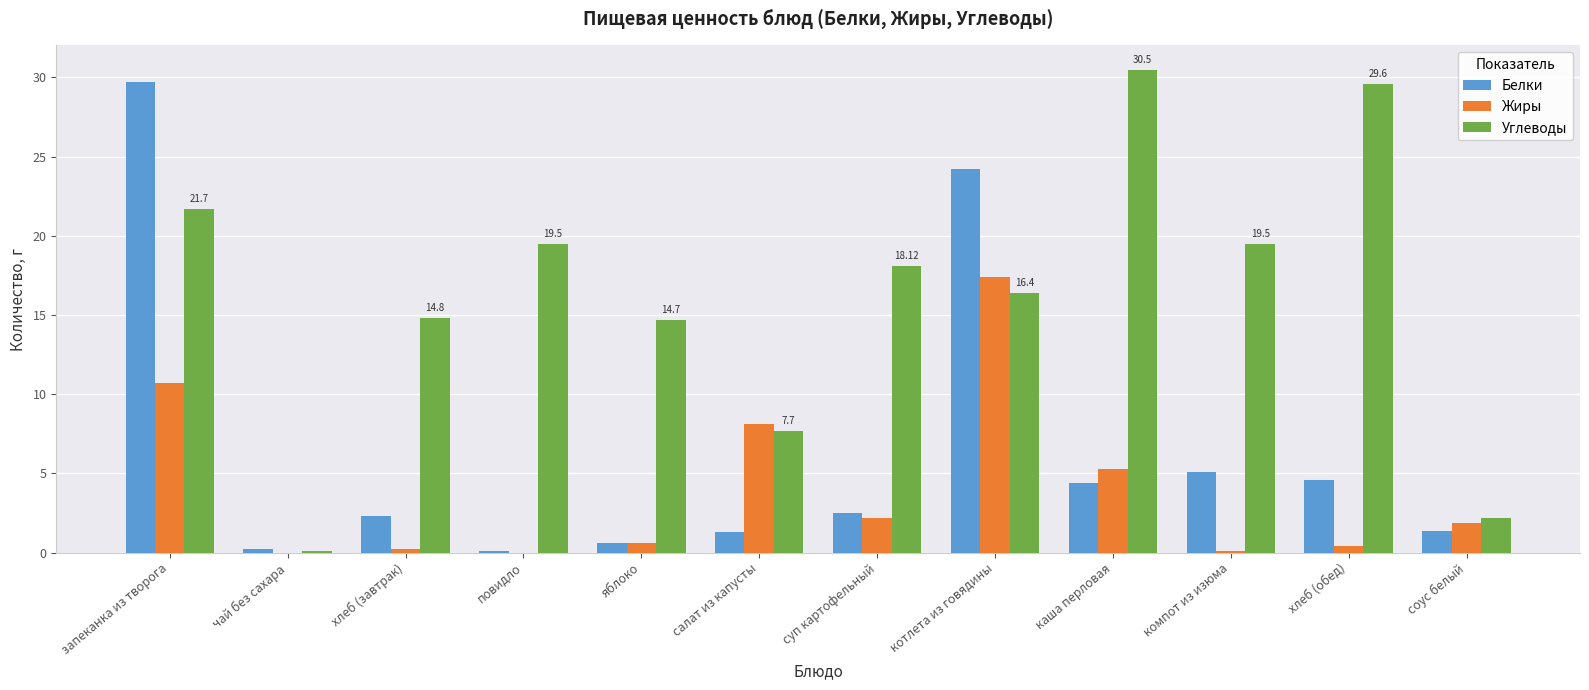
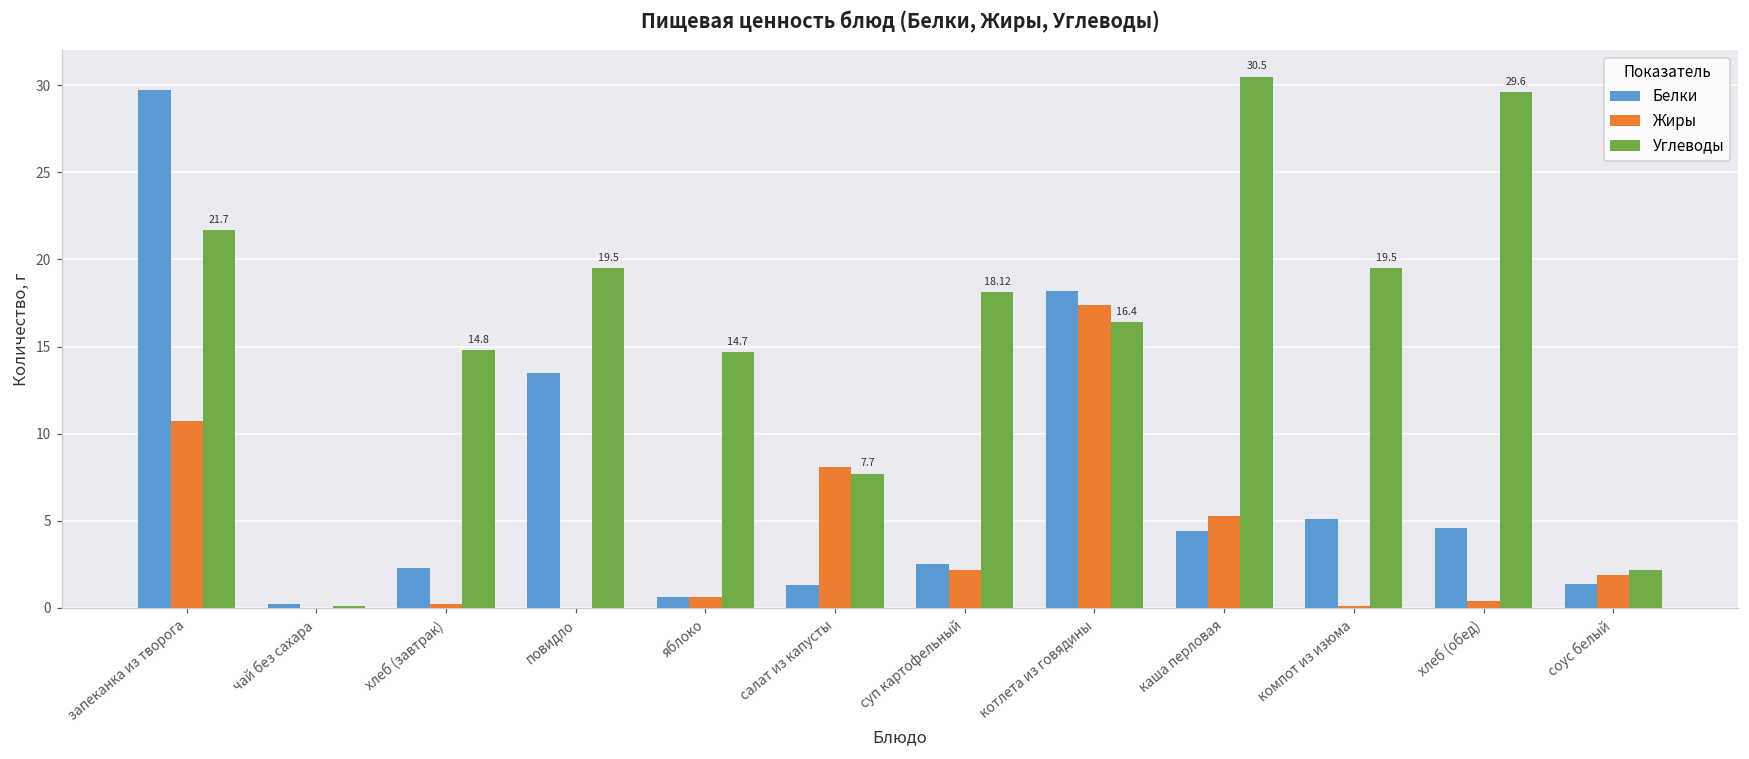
  {
    "Белки": {
      "запеканка из творога": 29.7,
      "чай без сахара": 0.2,
      "хлеб (завтрак)": 2.3,
-     "повидло": 0.1,
+     "повидло": 13.5,
      "яблоко": 0.6,
      "салат из капусты": 1.3,
      "суп картофельный": 2.5,
-     "котлета из говядины": 24.2,
+     "котлета из говядины": 18.2,
      "каша перловая": 4.4,
      "компот из изюма": 5.1,
      "хлеб (обед)": 4.6,
      "соус белый": 1.4
    },
    "Жиры": {
      "запеканка из творога": 10.7,
      "чай без сахара": 0.0,
      "хлеб (завтрак)": 0.2,
      "повидло": 0.0,
      "яблоко": 0.6,
      "салат из капусты": 8.1,
      "суп картофельный": 2.2,
      "котлета из говядины": 17.4,
      "каша перловая": 5.3,
      "хлеб (обед)": 0.4,
      "соус белый": 1.9
    },
    "Углеводы": {
      "запеканка из творога": 21.7,
      "хлеб (завтрак)": 14.8,
      "повидло": 19.5,
      "яблоко": 14.7,
      "салат из капусты": 7.7,
      "суп картофельный": 18.12,
      "котлета из говядины": 16.4,
      "каша перловая": 30.5,
      "компот из изюма": 19.5,
      "хлеб (обед)": 29.6
    }
  }
